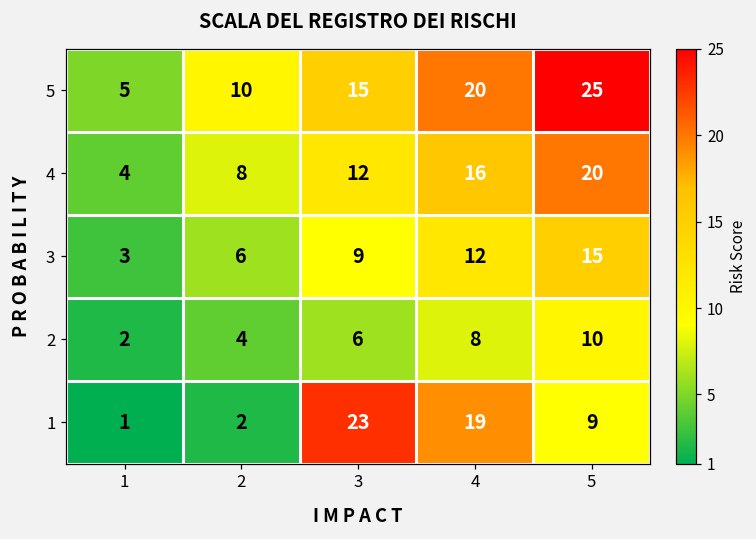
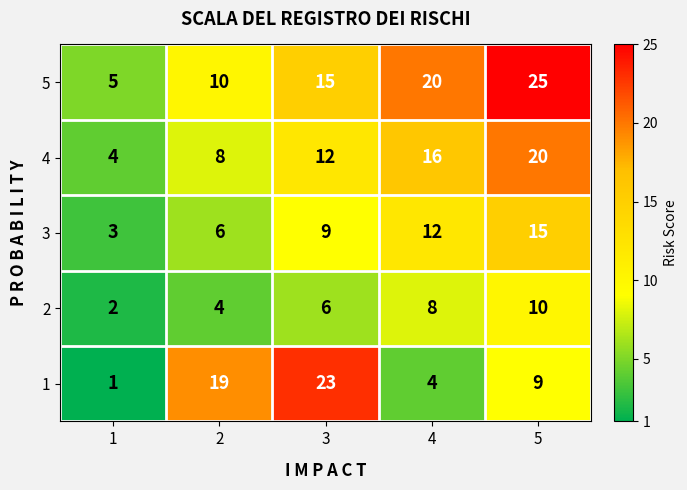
  {
    "5": {
      "1": 5,
      "2": 10,
      "3": 15,
      "4": 20,
      "5": 25
    },
    "4": {
      "1": 4,
      "2": 8,
      "3": 12,
      "4": 16,
      "5": 20
    },
    "3": {
      "1": 3,
      "2": 6,
      "3": 9,
      "4": 12,
      "5": 15
    },
    "2": {
      "1": 2,
      "2": 4,
      "3": 6,
      "4": 8,
      "5": 10
    },
    "1": {
      "1": 1,
-     "2": 2,
+     "2": 19,
      "3": 23,
-     "4": 19,
+     "4": 4,
      "5": 9
    }
  }
